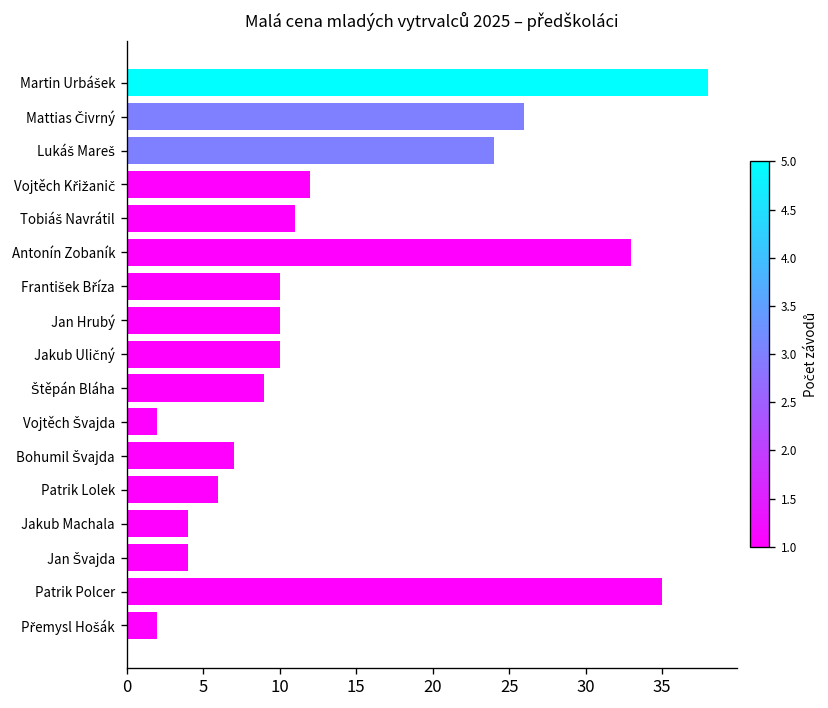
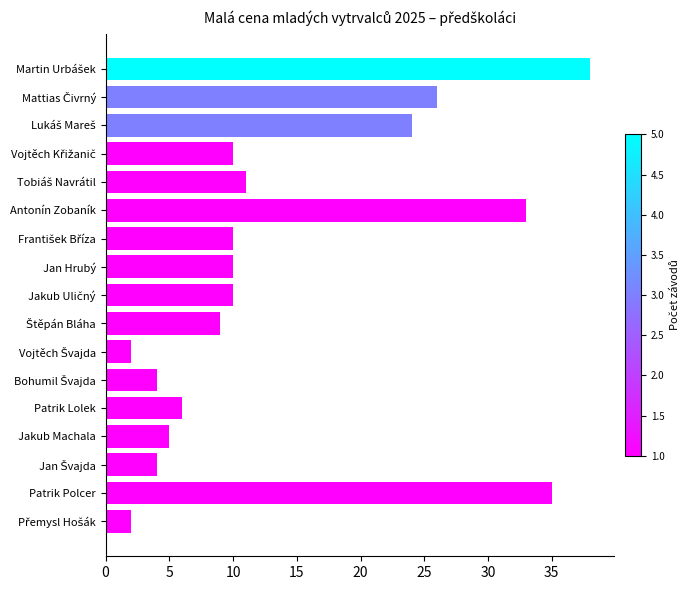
  {
    "Martin Urbášek": 38,
    "Mattias Čivrný": 26,
    "Lukáš Mareš": 24,
-   "Vojtěch Křižanič": 12,
+   "Vojtěch Křižanič": 10,
    "Tobiáš Navrátil": 11,
    "Antonín Zobaník": 33,
    "František Bříza": 10,
    "Jan Hrubý": 10,
    "Jakub Uličný": 10,
    "Štěpán Bláha": 9,
    "Vojtěch Švajda": 2,
-   "Bohumil Švajda": 7,
+   "Bohumil Švajda": 4,
    "Patrik Lolek": 6,
-   "Jakub Machala": 4,
+   "Jakub Machala": 5,
    "Jan Švajda": 4,
    "Patrik Polcer": 35,
    "Přemysl Hošák": 2
  }
